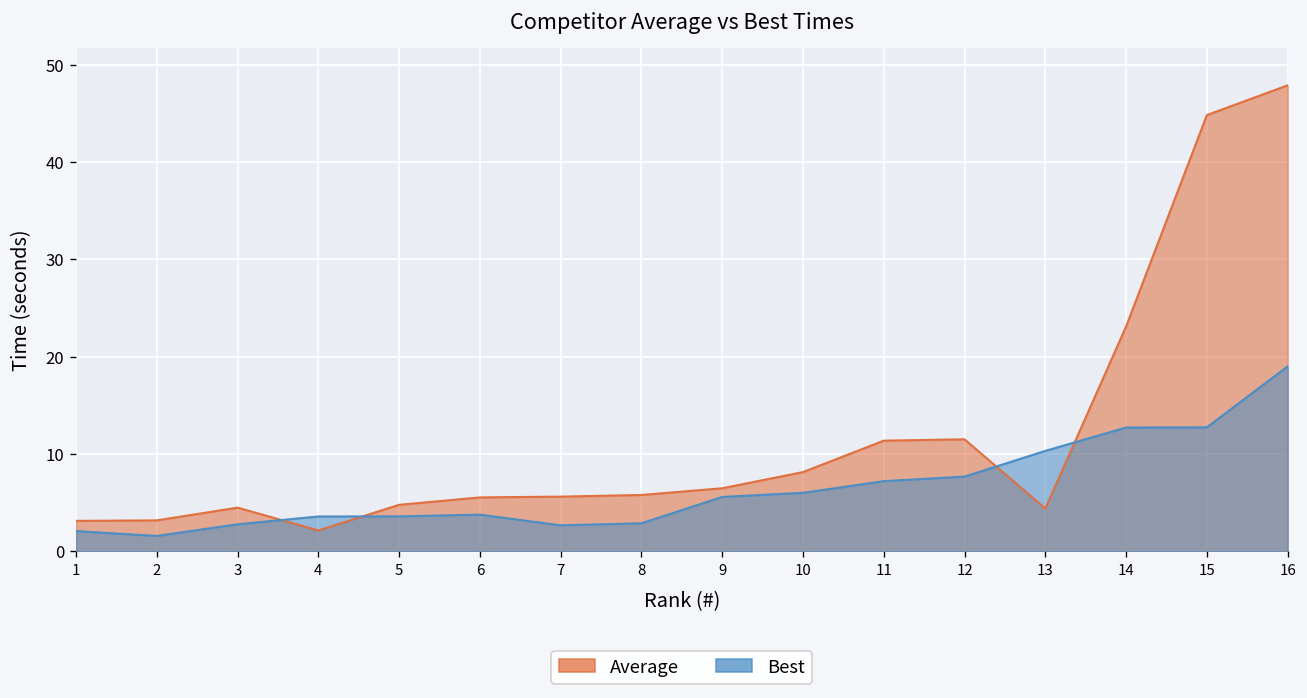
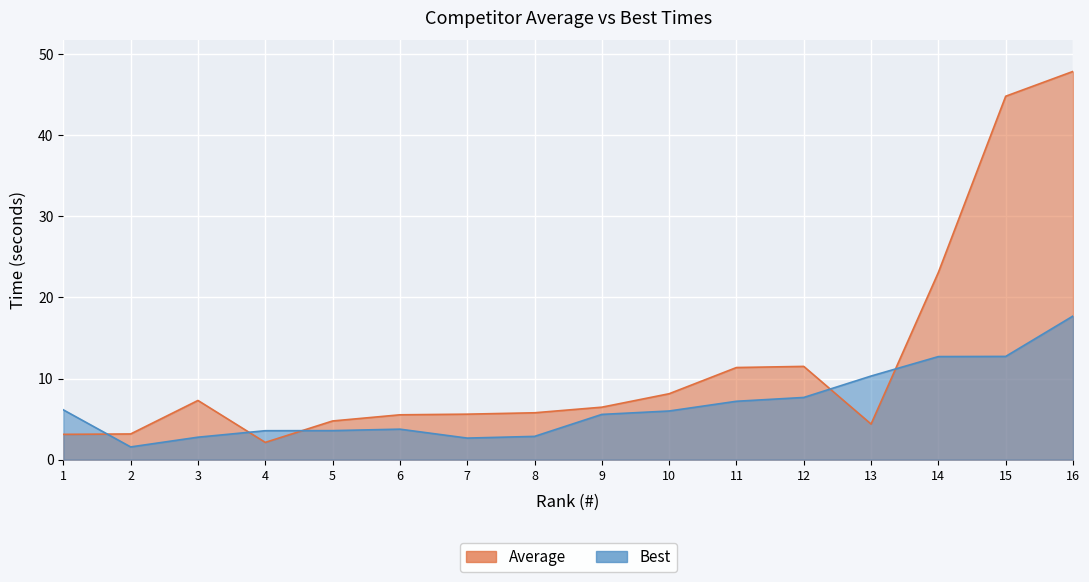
  {
    "Average": {
      "1": 3,
      "2": 3,
-     "3": 4,
+     "3": 7,
      "4": 2,
      "5": 5,
      "6": 6,
      "7": 6,
      "8": 6,
      "9": 6,
      "10": 8,
      "11": 11,
      "12": 12,
      "13": 4,
      "14": 23,
      "15": 45,
      "16": 48
    },
    "Best": {
-     "1": 2,
+     "1": 6,
      "2": 2,
      "3": 3,
      "4": 4,
      "5": 4,
      "6": 4,
      "7": 3,
      "8": 3,
      "9": 6,
      "10": 6,
      "11": 7,
      "12": 8,
      "13": 10,
      "14": 13,
      "15": 13,
-     "16": 19
+     "16": 18
    }
  }
